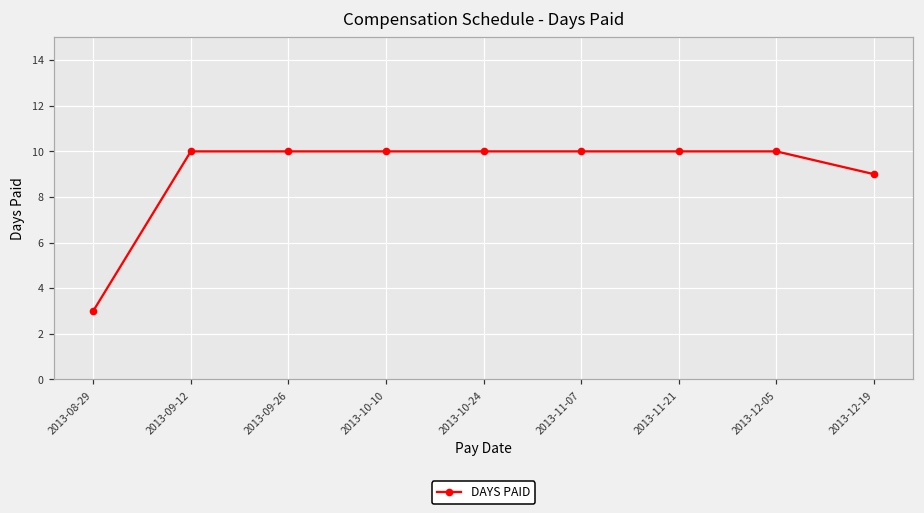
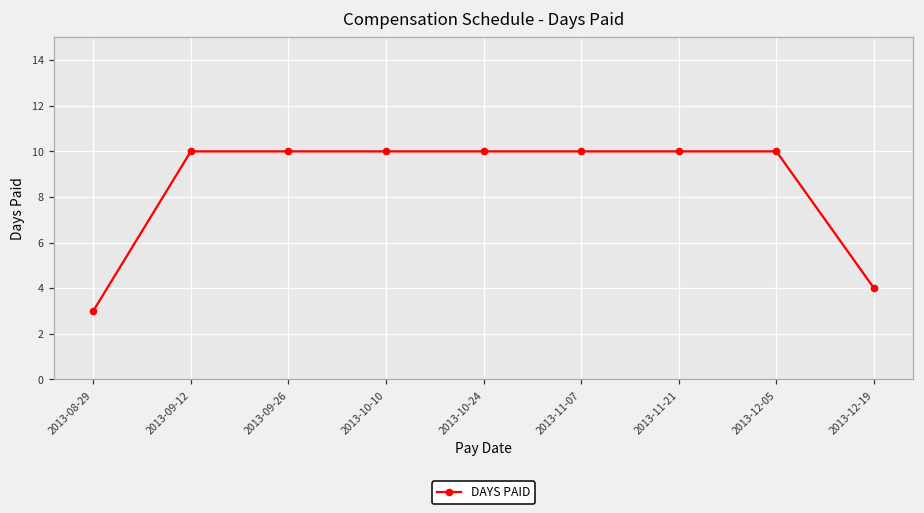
  {
    "2013-08-29": 3,
    "2013-09-12": 10,
    "2013-09-26": 10,
    "2013-10-10": 10,
    "2013-10-24": 10,
    "2013-11-07": 10,
    "2013-11-21": 10,
    "2013-12-05": 10,
-   "2013-12-19": 9
+   "2013-12-19": 4
  }
